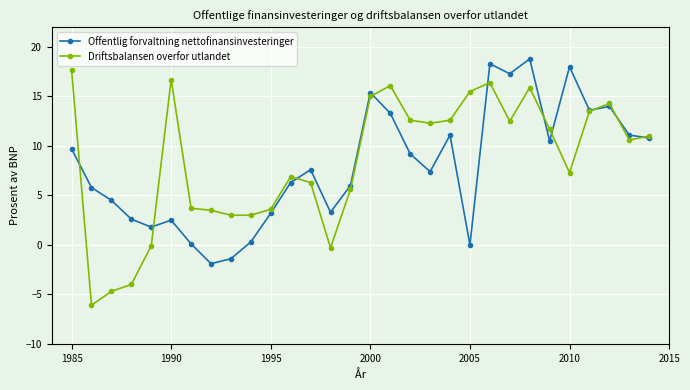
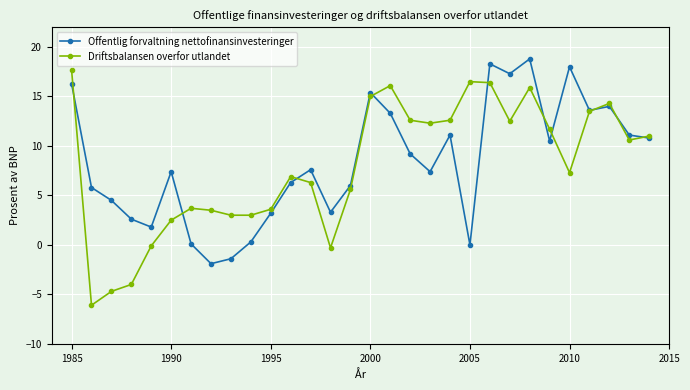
  {
    "Offentlig forvaltning nettofinansinvesteringer": {
-     "1985": 10,
-     "1990": 3,
+     "1985": 16,
+     "1990": 7,
      "1995": 3,
      "2000": 15,
      "2005": 0,
      "2010": 18
    },
    "Driftsbalansen overfor utlandet": {
      "1985": 18,
-     "1990": 17,
+     "1990": 3,
      "1995": 4,
      "2000": 15,
-     "2005": 16,
+     "2005": 17,
      "2010": 7
    }
  }
